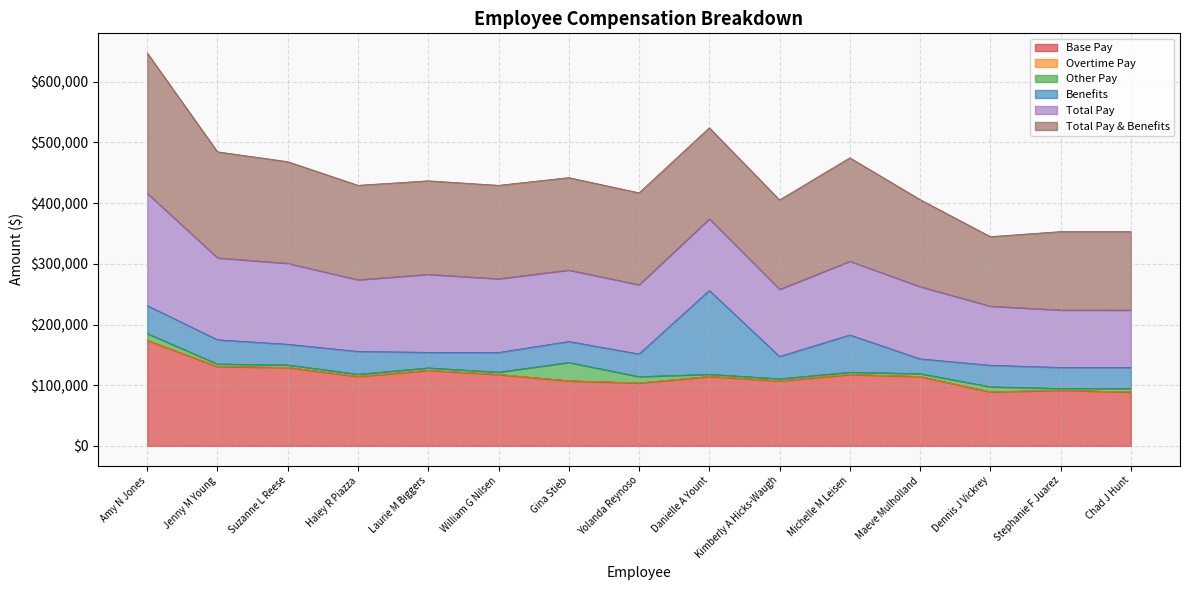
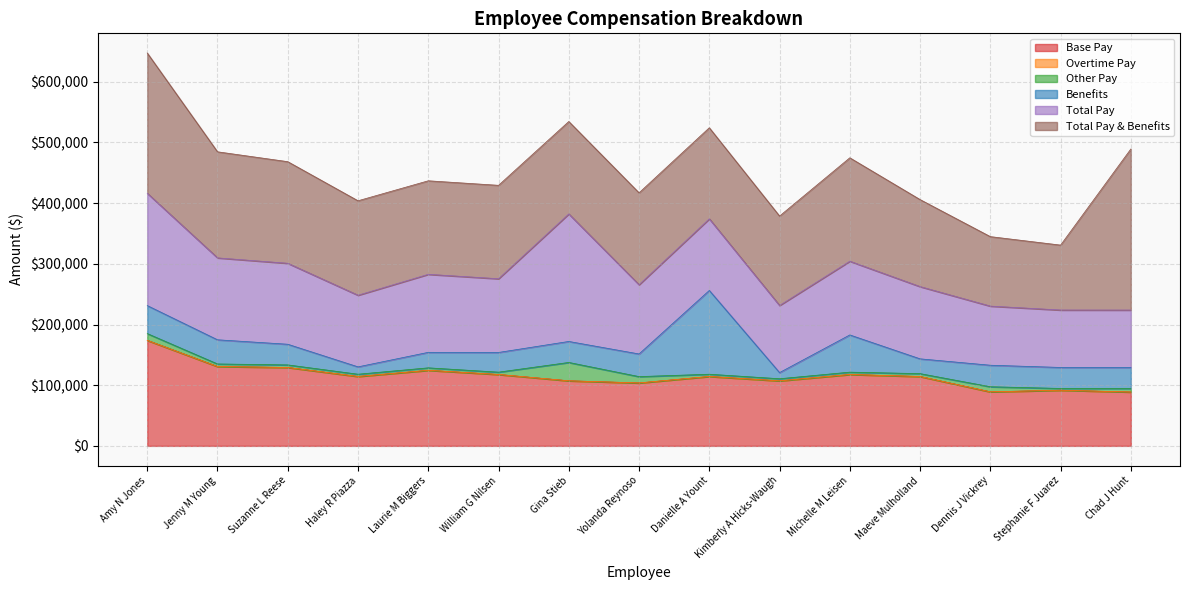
  {
    "Overtime Pay": {
      "Amy N Jones": "$170,000",
      "Suzanne L Reese": "$130,000",
      "Gina Stieb": "$110,000",
      "Yolanda Reynoso": "$100,000",
      "Maeve Mulholland": "$110,000",
      "Dennis J Vickrey": "$90,000",
      "Chad J Hunt": "$90,000"
    },
    "Other Pay": {
      "Amy N Jones": "$10,000",
      "Suzanne L Reese": "$0",
      "Gina Stieb": "$30,000",
      "Yolanda Reynoso": "$10,000",
      "Maeve Mulholland": "$0",
      "Dennis J Vickrey": "$10,000",
      "Chad J Hunt": "$10,000"
    },
    "Benefits": {
      "Amy N Jones": "$50,000",
      "Jenny M Young": "$40,000",
      "Suzanne L Reese": "$30,000",
-     "Haley R Piazza": "$40,000",
+     "Haley R Piazza": "$10,000",
      "Laurie M Biggers": "$30,000",
      "William G Nilsen": "$30,000",
      "Gina Stieb": "$30,000",
      "Yolanda Reynoso": "$40,000",
      "Danielle A Yount": "$140,000",
-     "Kimberly A Hicks-Waugh": "$40,000",
+     "Kimberly A Hicks-Waugh": "$10,000",
      "Michelle M Leisen": "$60,000",
      "Maeve Mulholland": "$20,000",
      "Dennis J Vickrey": "$40,000",
      "Stephanie F Juarez": "$30,000",
      "Chad J Hunt": "$30,000"
    },
    "Total Pay": {
      "Amy N Jones": "$190,000",
      "Jenny M Young": "$130,000",
      "Suzanne L Reese": "$130,000",
      "Haley R Piazza": "$120,000",
      "Laurie M Biggers": "$130,000",
      "William G Nilsen": "$120,000",
-     "Gina Stieb": "$120,000",
+     "Gina Stieb": "$210,000",
      "Yolanda Reynoso": "$110,000",
      "Danielle A Yount": "$120,000",
      "Kimberly A Hicks-Waugh": "$110,000",
      "Michelle M Leisen": "$120,000",
      "Maeve Mulholland": "$120,000",
      "Dennis J Vickrey": "$100,000",
      "Stephanie F Juarez": "$90,000",
      "Chad J Hunt": "$90,000"
    },
    "Total Pay & Benefits": {
      "Amy N Jones": "$230,000",
      "Jenny M Young": "$170,000",
      "Suzanne L Reese": "$170,000",
      "Haley R Piazza": "$160,000",
      "Laurie M Biggers": "$150,000",
      "William G Nilsen": "$150,000",
      "Gina Stieb": "$150,000",
      "Yolanda Reynoso": "$150,000",
      "Danielle A Yount": "$150,000",
      "Kimberly A Hicks-Waugh": "$150,000",
      "Michelle M Leisen": "$170,000",
      "Maeve Mulholland": "$140,000",
      "Dennis J Vickrey": "$110,000",
-     "Stephanie F Juarez": "$130,000",
-     "Chad J Hunt": "$130,000"
+     "Stephanie F Juarez": "$110,000",
+     "Chad J Hunt": "$270,000"
    }
  }
